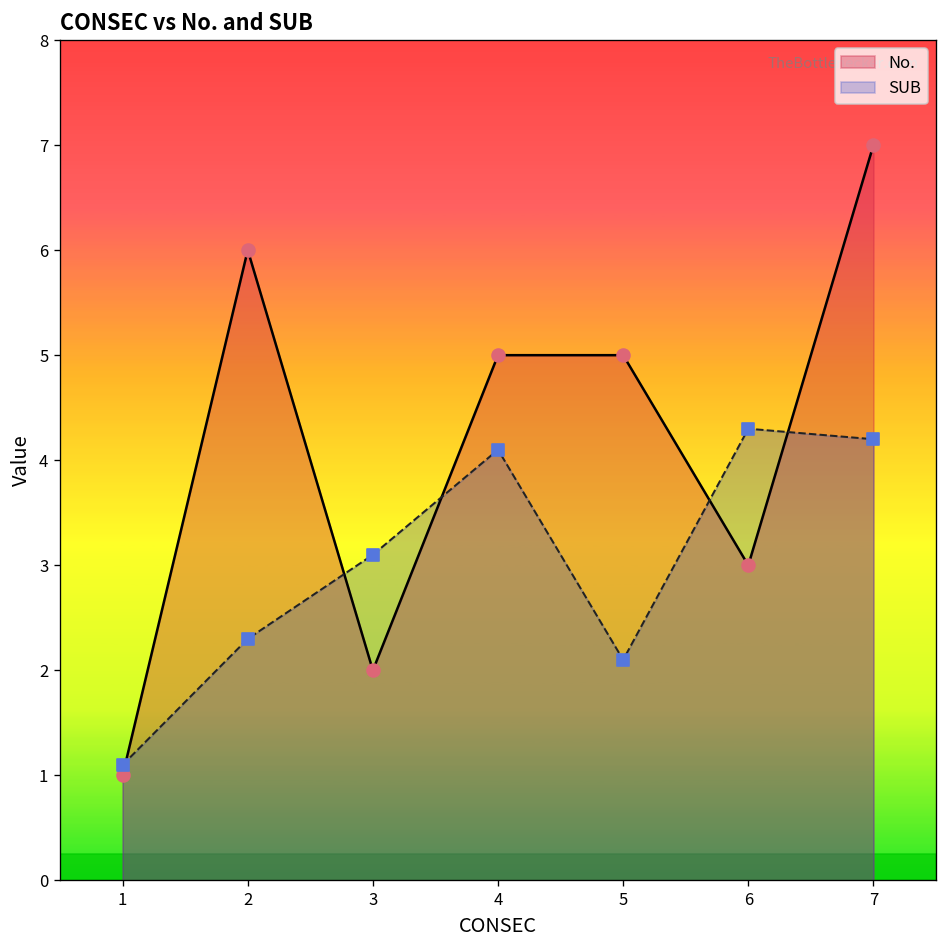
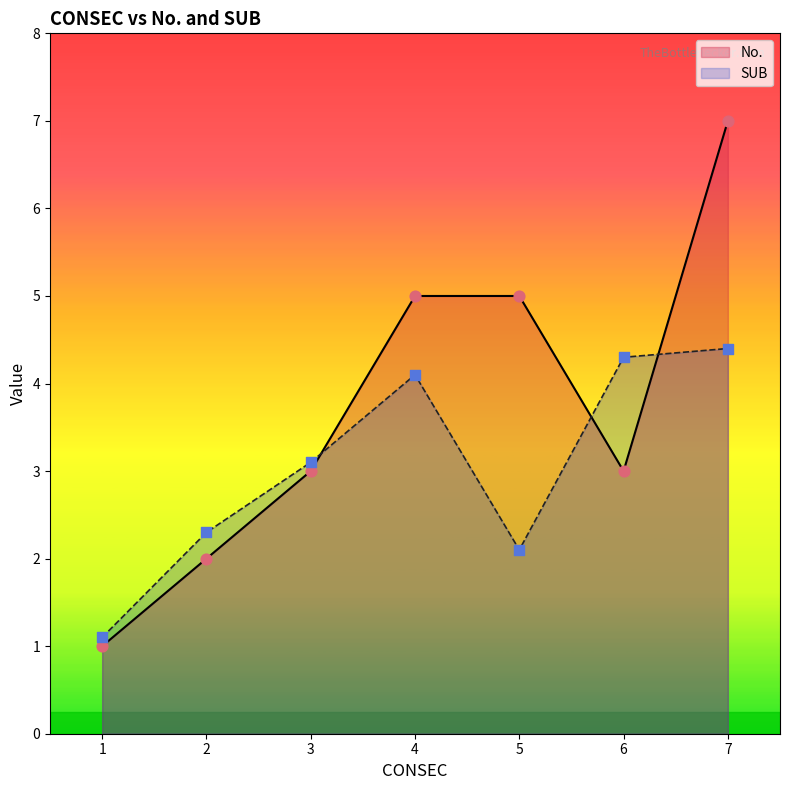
  {
    "No.": {
      "1": 1,
-     "2": 6,
-     "3": 2,
+     "2": 2,
+     "3": 3,
      "4": 5,
      "5": 5,
      "6": 3,
      "7": 7
    },
    "SUB": {
      "1": 1.1,
      "2": 2.3,
      "3": 3.1,
      "4": 4.1,
      "5": 2.1,
      "6": 4.3,
-     "7": 4.2
+     "7": 4.4
    }
  }
